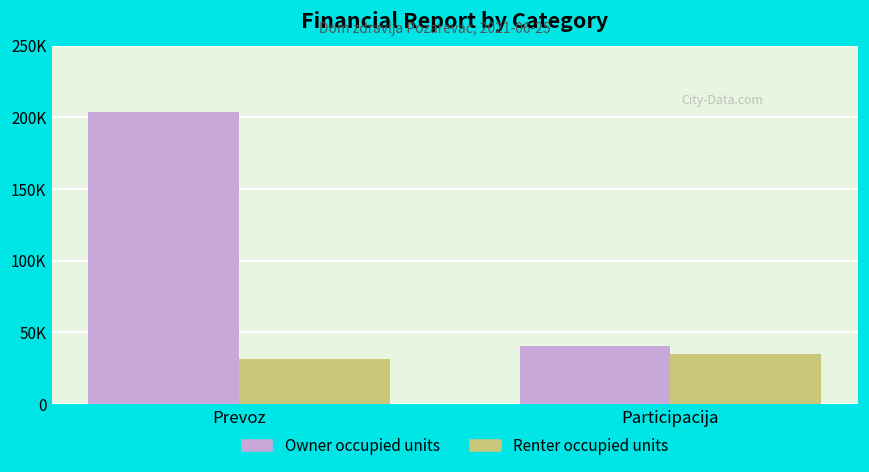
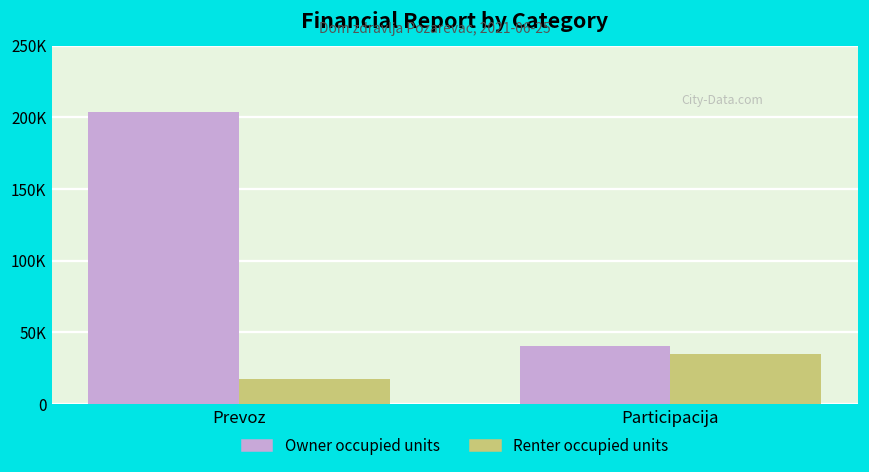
  {
    "Owner occupied units": {
      "Prevoz": 204000,
      "Participacija": 40000
    },
    "Renter occupied units": {
-     "Prevoz": 31000,
+     "Prevoz": 17000,
      "Participacija": 35000
    }
  }
